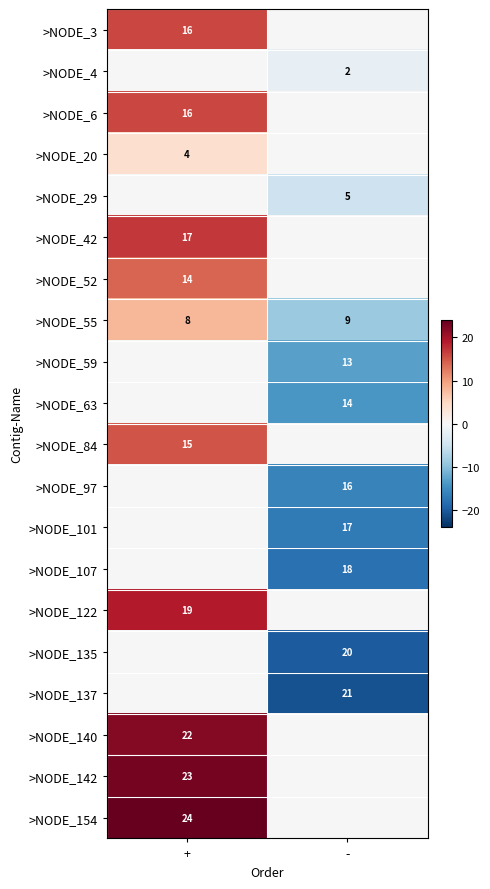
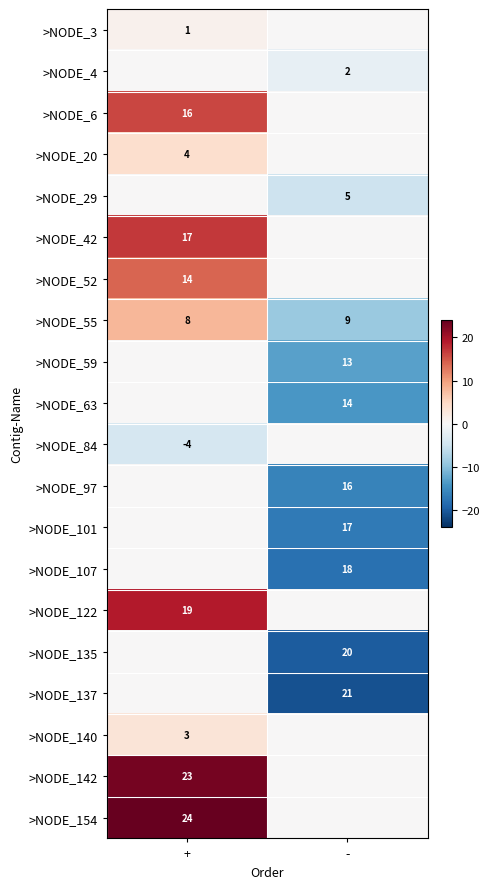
  {
    ">NODE_3": {
-     "+": 16
+     "+": 1
    },
    ">NODE_4": {
      "-": 2
    },
    ">NODE_6": {
      "+": 16
    },
    ">NODE_20": {
      "+": 4
    },
    ">NODE_29": {
      "-": 5
    },
    ">NODE_42": {
      "+": 17
    },
    ">NODE_52": {
      "+": 14
    },
    ">NODE_55": {
      "+": 8,
      "-": 9
    },
    ">NODE_59": {
      "-": 13
    },
    ">NODE_63": {
      "-": 14
    },
    ">NODE_84": {
-     "+": 15
+     "+": -4
    },
    ">NODE_97": {
      "-": 16
    },
    ">NODE_101": {
      "-": 17
    },
    ">NODE_107": {
      "-": 18
    },
    ">NODE_122": {
      "+": 19
    },
    ">NODE_135": {
      "-": 20
    },
    ">NODE_137": {
      "-": 21
    },
    ">NODE_140": {
-     "+": 22
+     "+": 3
    },
    ">NODE_142": {
      "+": 23
    },
    ">NODE_154": {
      "+": 24
    }
  }
